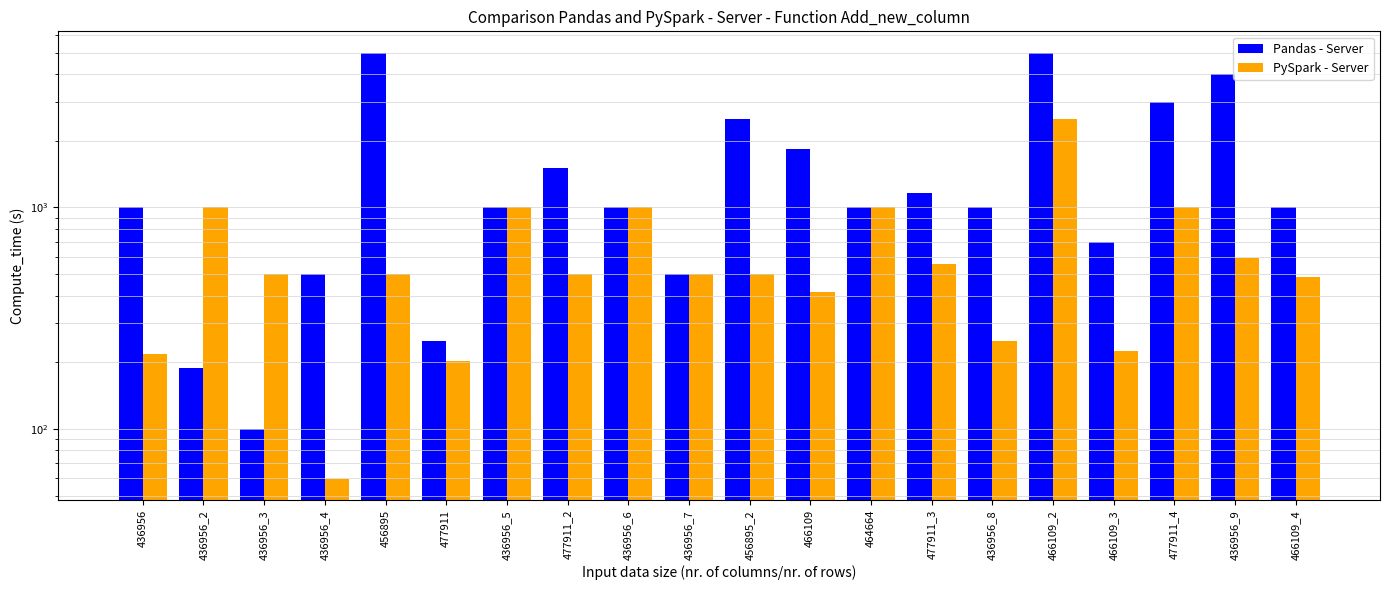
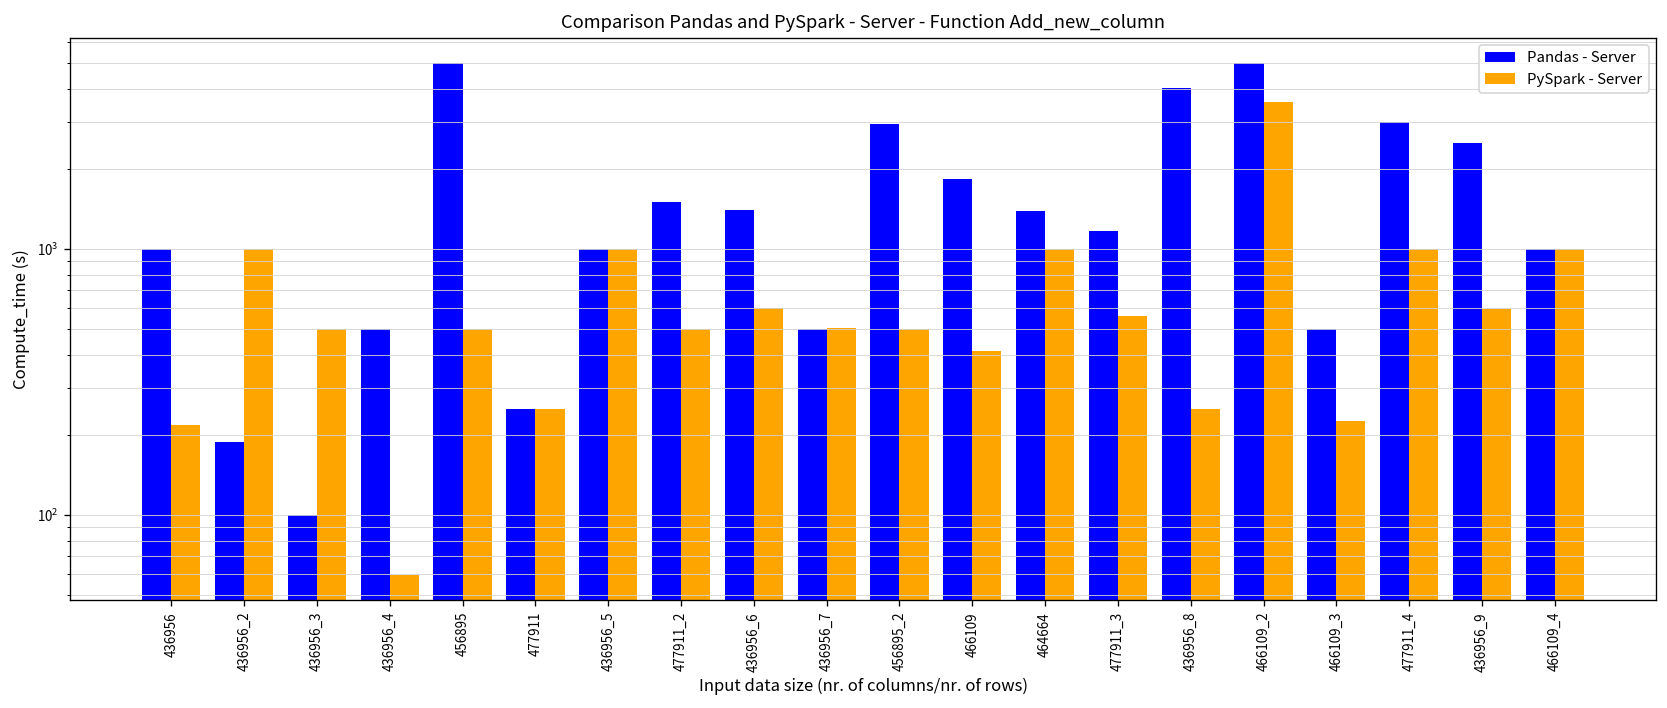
  {
    "Pandas - Server": {
      "436956": 1000,
      "436956_2": 190,
      "436956_3": 100,
      "436956_4": 500,
      "456895": 5000,
      "477911": 250,
      "436956_5": 1000,
      "477911_2": 1500,
-     "436956_6": 1000,
+     "436956_6": 1400,
      "436956_7": 500,
-     "456895_2": 2500,
+     "456895_2": 2900,
      "466109": 1800,
-     "464664": 1000,
+     "464664": 1400,
      "477911_3": 1200,
-     "436956_8": 1000,
+     "436956_8": 4000,
      "466109_2": 5000,
-     "466109_3": 690,
+     "466109_3": 500,
      "477911_4": 3000,
-     "436956_9": 4000,
+     "436956_9": 2500,
      "466109_4": 1000
    },
    "PySpark - Server": {
      "436956": 220,
      "436956_2": 1000,
      "436956_3": 500,
      "436956_4": 60,
      "456895": 500,
-     "477911": 200,
+     "477911": 250,
      "436956_5": 1000,
      "477911_2": 500,
-     "436956_6": 1000,
+     "436956_6": 600,
      "436956_7": 500,
      "456895_2": 500,
      "466109": 410,
      "464664": 1000,
      "477911_3": 560,
      "436956_8": 250,
-     "466109_2": 2500,
+     "466109_2": 3600,
      "466109_3": 230,
      "477911_4": 1000,
      "436956_9": 590,
-     "466109_4": 490
+     "466109_4": 1000
    }
  }
